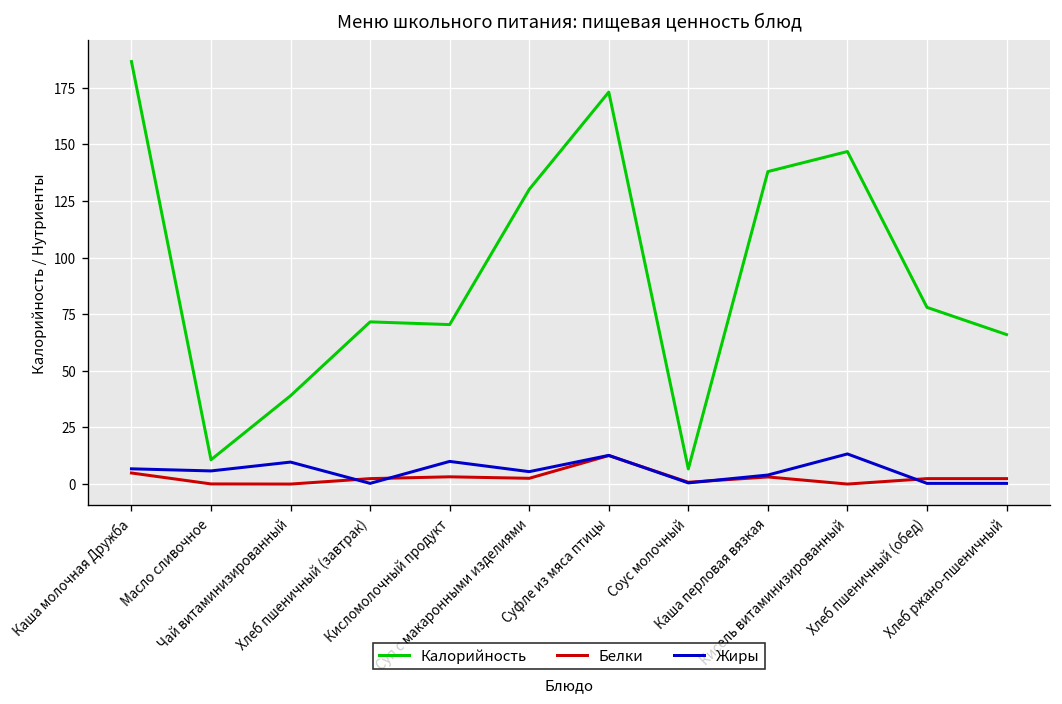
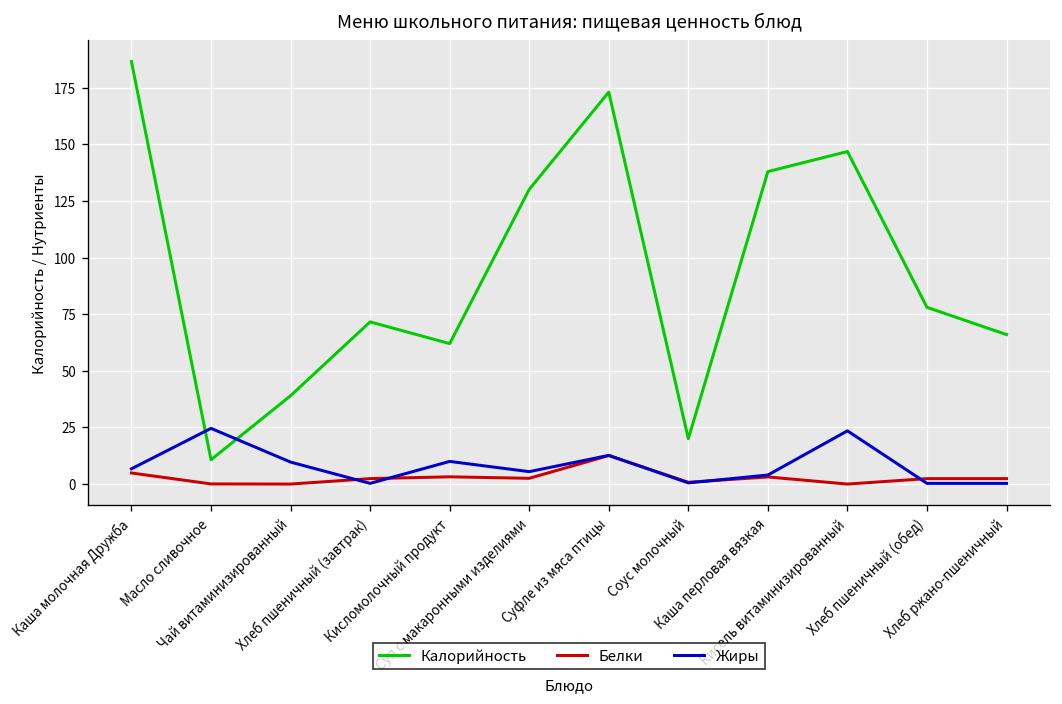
  {
    "Калорийность": {
      "Каша молочная Дружба": 187,
      "Масло сливочное": 11,
      "Чай витаминизированный": 39,
      "Хлеб пшеничный (завтрак)": 72,
-     "Кисломолочный продукт": 70,
+     "Кисломолочный продукт": 62,
      "Суп с макаронными изделиями": 130,
      "Суфле из мяса птицы": 173,
-     "Соус молочный": 7,
+     "Соус молочный": 20,
      "Каша перловая вязкая": 138,
      "Кисель витаминизированный": 147,
      "Хлеб пшеничный (обед)": 78,
      "Хлеб ржано-пшеничный": 66
    },
    "Белки": {
      "Каша молочная Дружба": 5,
      "Масло сливочное": 0,
      "Чай витаминизированный": 0,
      "Хлеб пшеничный (завтрак)": 2,
      "Кисломолочный продукт": 3,
      "Суп с макаронными изделиями": 3,
      "Кисель витаминизированный": 0,
      "Хлеб пшеничный (обед)": 2,
      "Хлеб ржано-пшеничный": 2
    },
    "Жиры": {
      "Каша молочная Дружба": 7,
-     "Масло сливочное": 6,
+     "Масло сливочное": 25,
      "Чай витаминизированный": 10,
      "Хлеб пшеничный (завтрак)": 0,
      "Кисломолочный продукт": 10,
      "Суп с макаронными изделиями": 5,
-     "Кисель витаминизированный": 13,
+     "Кисель витаминизированный": 24,
      "Хлеб пшеничный (обед)": 0,
      "Хлеб ржано-пшеничный": 0
    }
  }
